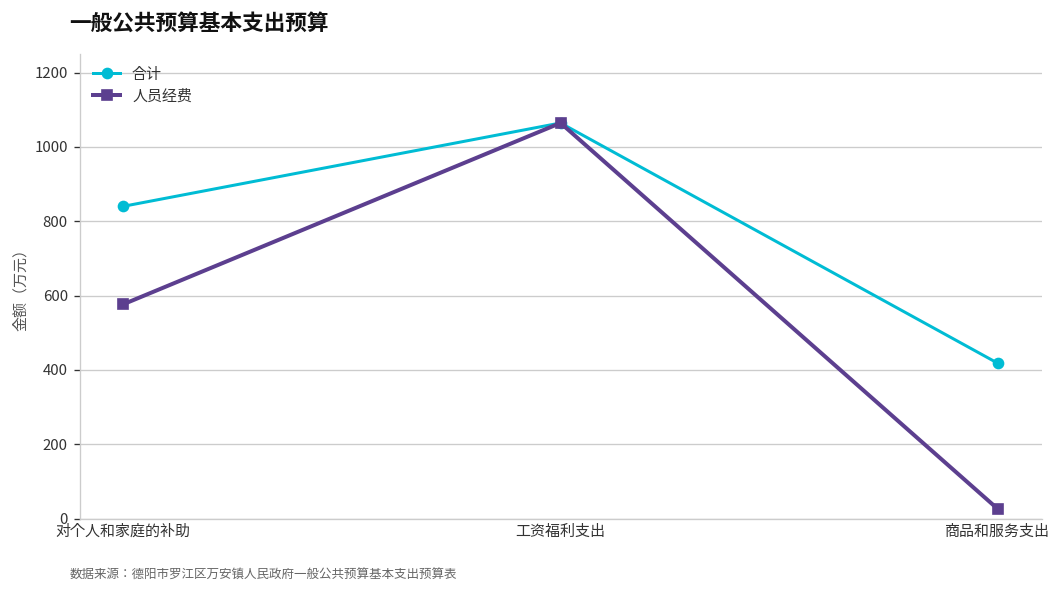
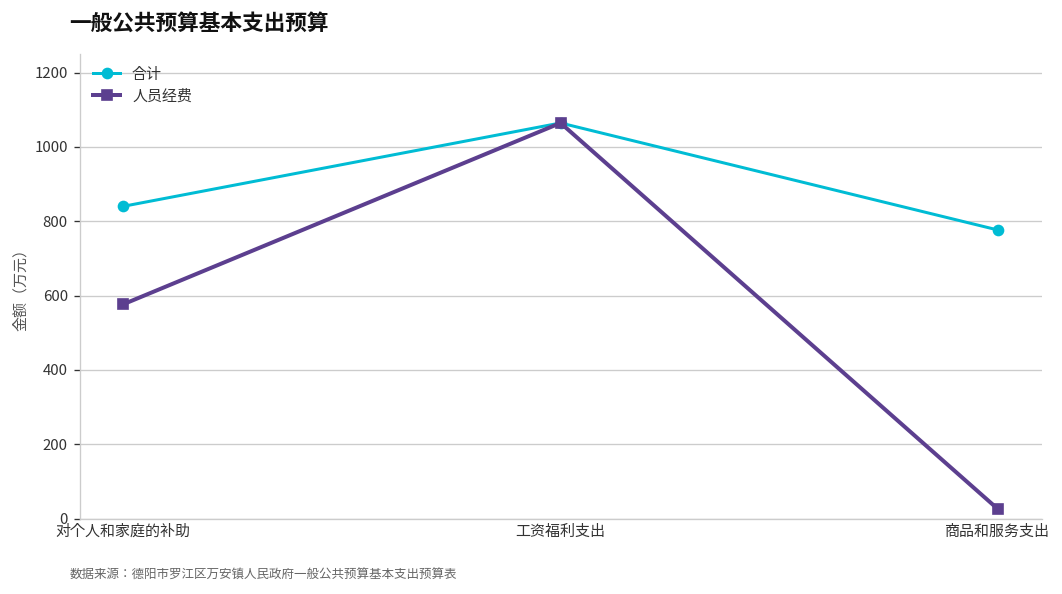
  {
    "合计": {
      "对个人和家庭的补助": 840,
-     "商品和服务支出": 420
+     "商品和服务支出": 780
    },
    "人员经费": {
      "对个人和家庭的补助": 580,
      "商品和服务支出": 30
    }
  }
